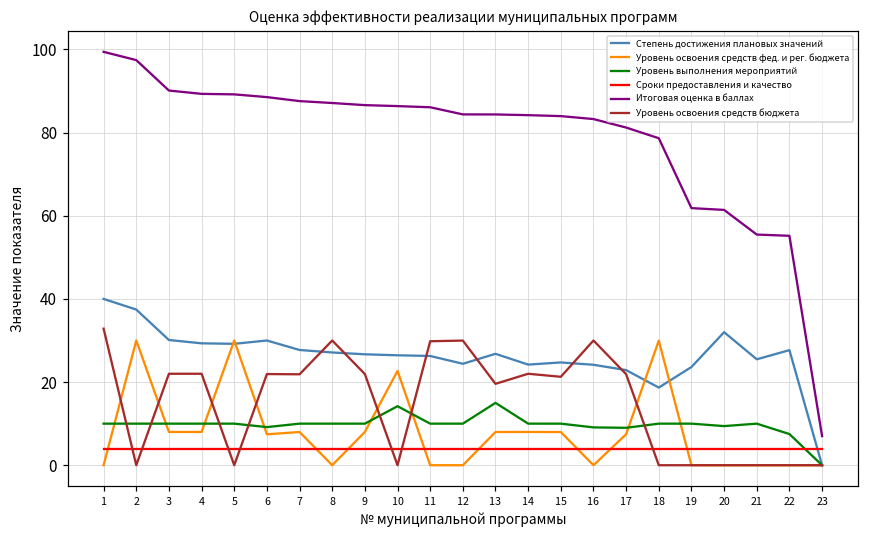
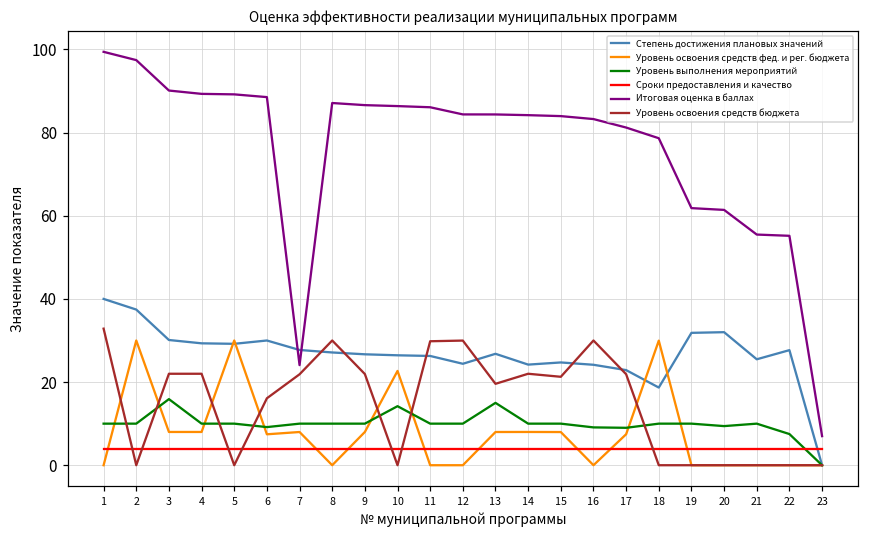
  {
    "Степень достижения плановых значений": {
      "1": 40,
      "2": 37,
      "3": 30,
      "4": 29,
      "5": 29,
      "6": 30,
      "7": 28,
      "8": 27,
      "9": 27,
      "10": 26,
      "11": 26,
      "12": 24,
      "13": 27,
      "14": 24,
      "15": 25,
      "16": 24,
      "17": 23,
      "18": 19,
-     "19": 24,
+     "19": 32,
      "20": 32,
      "21": 25,
      "22": 28
    },
    "Уровень освоения средств фед. и рег. бюджета": {
      "1": 0,
      "2": 30,
      "3": 8,
      "4": 8,
      "5": 30,
      "6": 7,
      "7": 8,
      "8": 0,
      "9": 8,
      "10": 23,
      "11": 0,
      "12": 0,
      "13": 8,
      "14": 8,
      "15": 8,
      "16": 0,
      "17": 7,
      "18": 30
    },
    "Уровень выполнения мероприятий": {
      "1": 10,
      "2": 10,
-     "3": 10,
+     "3": 16,
      "4": 10,
      "5": 10,
      "6": 9,
      "7": 10,
      "8": 10,
      "9": 10,
      "10": 14,
      "11": 10,
      "12": 10,
      "13": 15,
      "14": 10,
      "15": 10,
      "16": 9,
      "17": 9,
      "18": 10,
      "19": 10,
      "20": 9,
      "21": 10,
      "22": 8
    },
    "Сроки предоставления и качество": {
      "1": 4,
      "2": 4,
      "3": 4,
      "4": 4,
      "5": 4,
      "6": 4,
      "7": 4,
      "8": 4,
      "9": 4,
      "10": 4,
      "11": 4,
      "12": 4,
      "13": 4,
      "14": 4,
      "15": 4,
      "16": 4,
      "17": 4,
      "18": 4,
      "19": 4,
      "20": 4,
      "21": 4,
      "22": 4,
      "23": 4
    },
    "Итоговая оценка в баллах": {
      "1": 99,
      "2": 97,
      "3": 90,
      "4": 89,
      "5": 89,
      "6": 89,
-     "7": 88,
+     "7": 24,
      "8": 87,
      "9": 87,
      "10": 86,
      "11": 86,
      "12": 84,
      "13": 84,
      "14": 84,
      "15": 84,
      "16": 83,
      "17": 81,
      "18": 79,
      "19": 62,
      "20": 61,
      "21": 55,
      "22": 55,
      "23": 7
    },
    "Уровень освоения средств бюджета": {
      "1": 33,
      "2": 0,
      "3": 22,
      "4": 22,
      "5": 0,
-     "6": 22,
+     "6": 16,
      "7": 22,
      "8": 30,
      "9": 22,
      "10": 0,
      "11": 30,
      "12": 30,
      "13": 20,
      "14": 22,
      "15": 21,
      "16": 30,
      "17": 22,
      "18": 0
    }
  }
